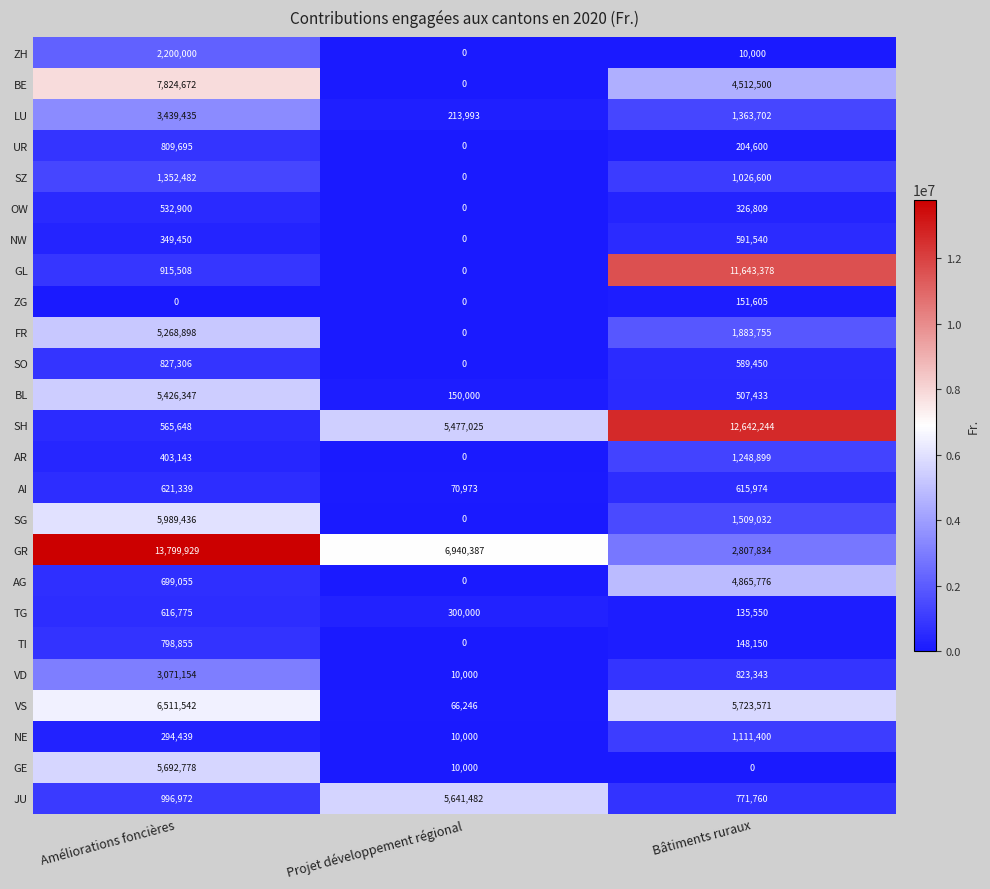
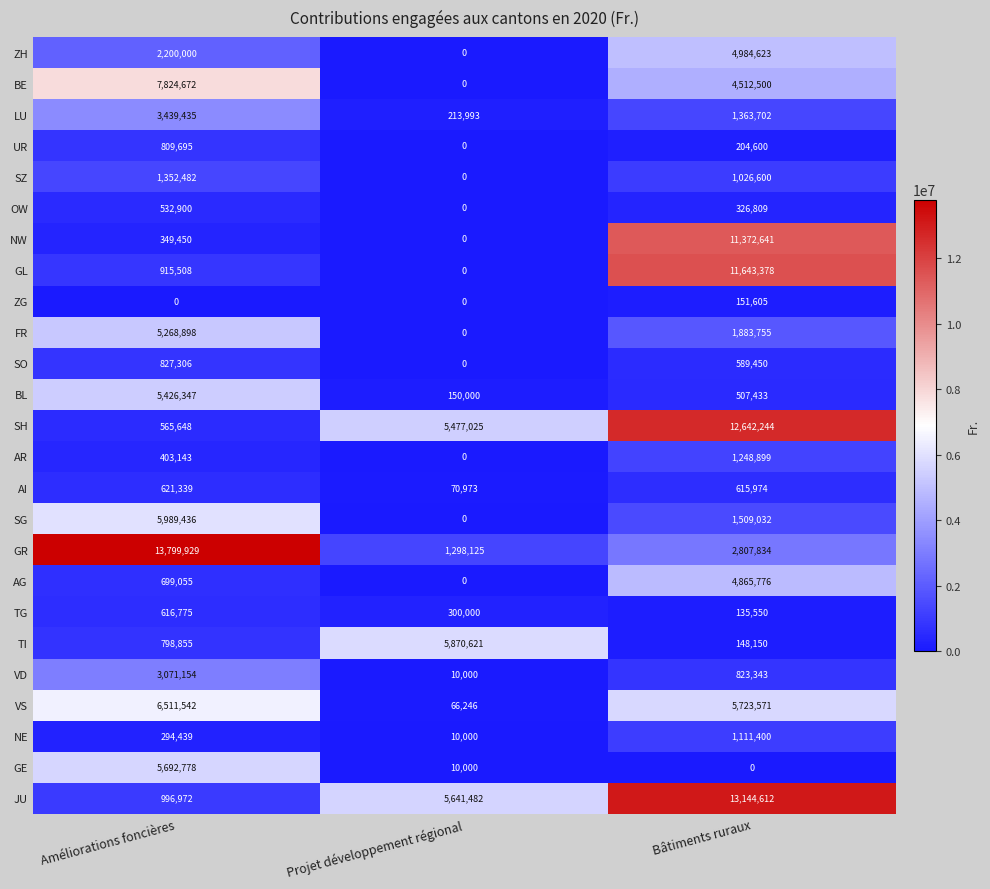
  {
    "ZH": {
      "Améliorations foncières": "2,200,000",
      "Projet développement régional": "0",
-     "Bâtiments ruraux": "10,000"
+     "Bâtiments ruraux": "4,984,623"
    },
    "BE": {
      "Améliorations foncières": "7,824,672",
      "Projet développement régional": "0",
      "Bâtiments ruraux": "4,512,500"
    },
    "LU": {
      "Améliorations foncières": "3,439,435",
      "Projet développement régional": "213,993",
      "Bâtiments ruraux": "1,363,702"
    },
    "UR": {
      "Améliorations foncières": "809,695",
      "Projet développement régional": "0",
      "Bâtiments ruraux": "204,600"
    },
    "SZ": {
      "Améliorations foncières": "1,352,482",
      "Projet développement régional": "0",
      "Bâtiments ruraux": "1,026,600"
    },
    "OW": {
      "Améliorations foncières": "532,900",
      "Projet développement régional": "0",
      "Bâtiments ruraux": "326,809"
    },
    "NW": {
      "Améliorations foncières": "349,450",
      "Projet développement régional": "0",
-     "Bâtiments ruraux": "591,540"
+     "Bâtiments ruraux": "11,372,641"
    },
    "GL": {
      "Améliorations foncières": "915,508",
      "Projet développement régional": "0",
      "Bâtiments ruraux": "11,643,378"
    },
    "ZG": {
      "Améliorations foncières": "0",
      "Projet développement régional": "0",
      "Bâtiments ruraux": "151,605"
    },
    "FR": {
      "Améliorations foncières": "5,268,898",
      "Projet développement régional": "0",
      "Bâtiments ruraux": "1,883,755"
    },
    "SO": {
      "Améliorations foncières": "827,306",
      "Projet développement régional": "0",
      "Bâtiments ruraux": "589,450"
    },
    "BL": {
      "Améliorations foncières": "5,426,347",
      "Projet développement régional": "150,000",
      "Bâtiments ruraux": "507,433"
    },
    "SH": {
      "Améliorations foncières": "565,648",
      "Projet développement régional": "5,477,025",
      "Bâtiments ruraux": "12,642,244"
    },
    "AR": {
      "Améliorations foncières": "403,143",
      "Projet développement régional": "0",
      "Bâtiments ruraux": "1,248,899"
    },
    "AI": {
      "Améliorations foncières": "621,339",
      "Projet développement régional": "70,973",
      "Bâtiments ruraux": "615,974"
    },
    "SG": {
      "Améliorations foncières": "5,989,436",
      "Projet développement régional": "0",
      "Bâtiments ruraux": "1,509,032"
    },
    "GR": {
      "Améliorations foncières": "13,799,929",
-     "Projet développement régional": "6,940,387",
+     "Projet développement régional": "1,298,125",
      "Bâtiments ruraux": "2,807,834"
    },
    "AG": {
      "Améliorations foncières": "699,055",
      "Projet développement régional": "0",
      "Bâtiments ruraux": "4,865,776"
    },
    "TG": {
      "Améliorations foncières": "616,775",
      "Projet développement régional": "300,000",
      "Bâtiments ruraux": "135,550"
    },
    "TI": {
      "Améliorations foncières": "798,855",
-     "Projet développement régional": "0",
+     "Projet développement régional": "5,870,621",
      "Bâtiments ruraux": "148,150"
    },
    "VD": {
      "Améliorations foncières": "3,071,154",
      "Projet développement régional": "10,000",
      "Bâtiments ruraux": "823,343"
    },
    "VS": {
      "Améliorations foncières": "6,511,542",
      "Projet développement régional": "66,246",
      "Bâtiments ruraux": "5,723,571"
    },
    "NE": {
      "Améliorations foncières": "294,439",
      "Projet développement régional": "10,000",
      "Bâtiments ruraux": "1,111,400"
    },
    "GE": {
      "Améliorations foncières": "5,692,778",
      "Projet développement régional": "10,000",
      "Bâtiments ruraux": "0"
    },
    "JU": {
      "Améliorations foncières": "996,972",
      "Projet développement régional": "5,641,482",
-     "Bâtiments ruraux": "771,760"
+     "Bâtiments ruraux": "13,144,612"
    }
  }
